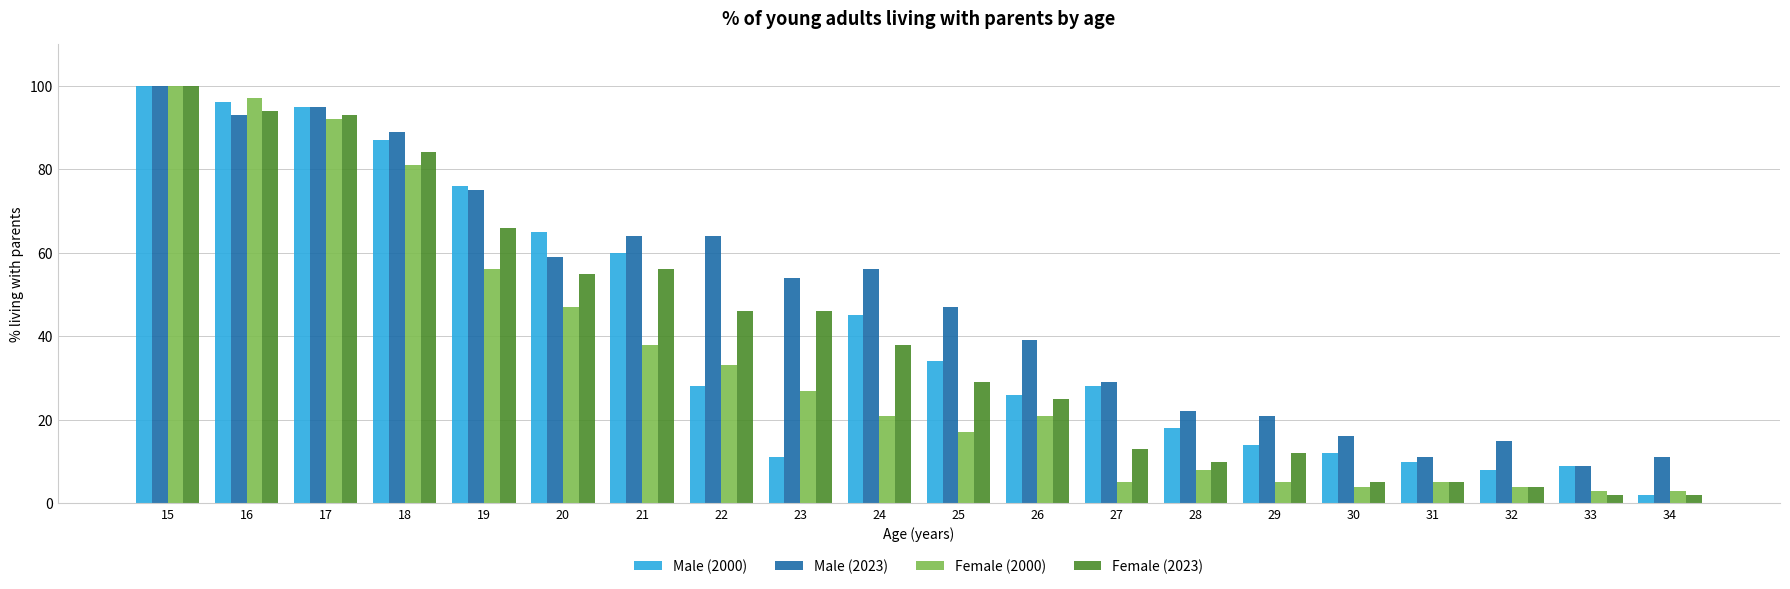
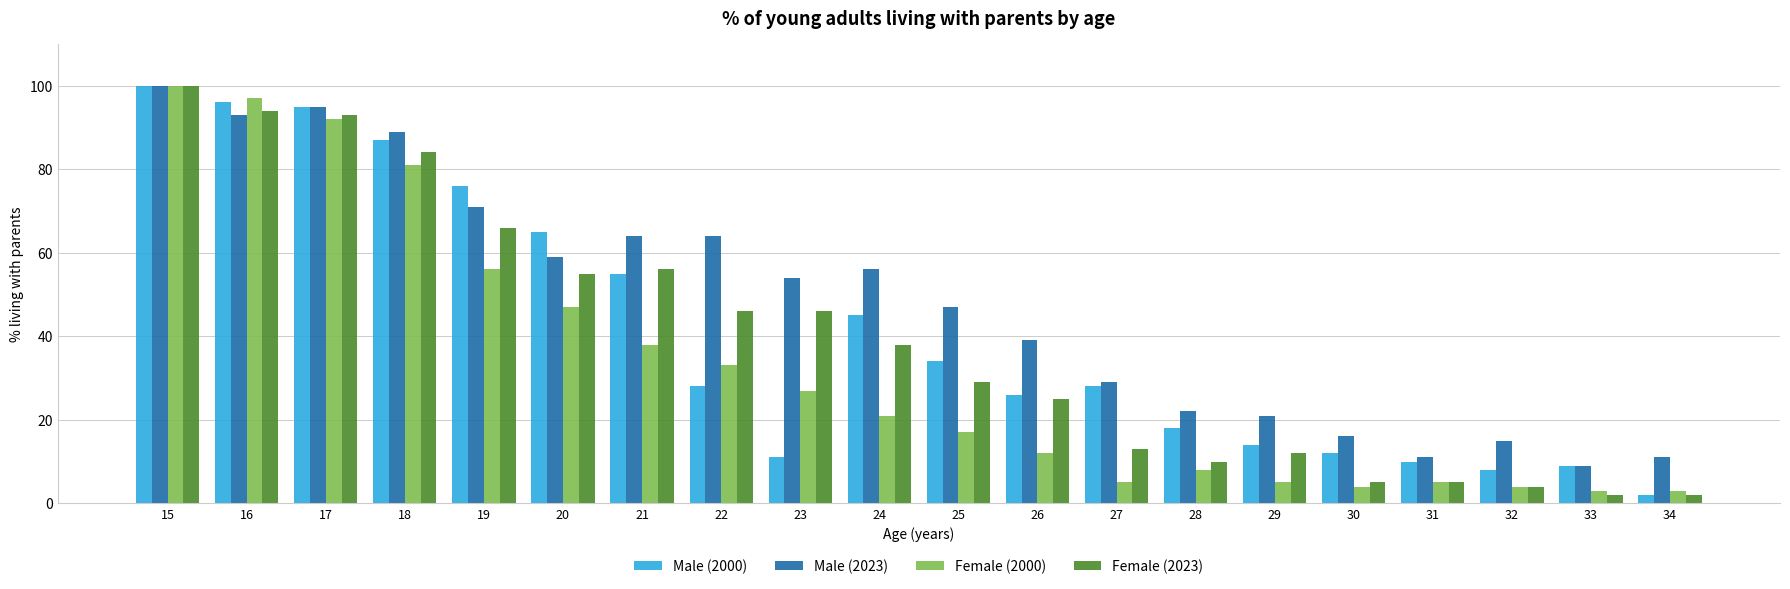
  {
    "Male (2000)": {
      "15": 100,
      "16": 96,
      "17": 95,
      "18": 87,
      "19": 76,
      "20": 65,
-     "21": 60,
+     "21": 55,
      "22": 28,
      "23": 11,
      "24": 45,
      "25": 34,
      "26": 26,
      "27": 28,
      "28": 18,
      "29": 14,
      "30": 12,
      "31": 10,
      "32": 8,
      "33": 9,
      "34": 2
    },
    "Male (2023)": {
      "15": 100,
      "16": 93,
      "17": 95,
      "18": 89,
-     "19": 75,
+     "19": 71,
      "20": 59,
      "21": 64,
      "22": 64,
      "23": 54,
      "24": 56,
      "25": 47,
      "26": 39,
      "27": 29,
      "28": 22,
      "29": 21,
      "30": 16,
      "31": 11,
      "32": 15,
      "33": 9,
      "34": 11
    },
    "Female (2000)": {
      "15": 100,
      "16": 97,
      "17": 92,
      "18": 81,
      "19": 56,
      "20": 47,
      "21": 38,
      "22": 33,
      "23": 27,
      "24": 21,
      "25": 17,
-     "26": 21,
+     "26": 12,
      "27": 5,
      "28": 8,
      "29": 5,
      "30": 4,
      "31": 5,
      "32": 4,
      "33": 3,
      "34": 3
    },
    "Female (2023)": {
      "15": 100,
      "16": 94,
      "17": 93,
      "18": 84,
      "19": 66,
      "20": 55,
      "21": 56,
      "22": 46,
      "23": 46,
      "24": 38,
      "25": 29,
      "26": 25,
      "27": 13,
      "28": 10,
      "29": 12,
      "30": 5,
      "31": 5,
      "32": 4,
      "33": 2,
      "34": 2
    }
  }
